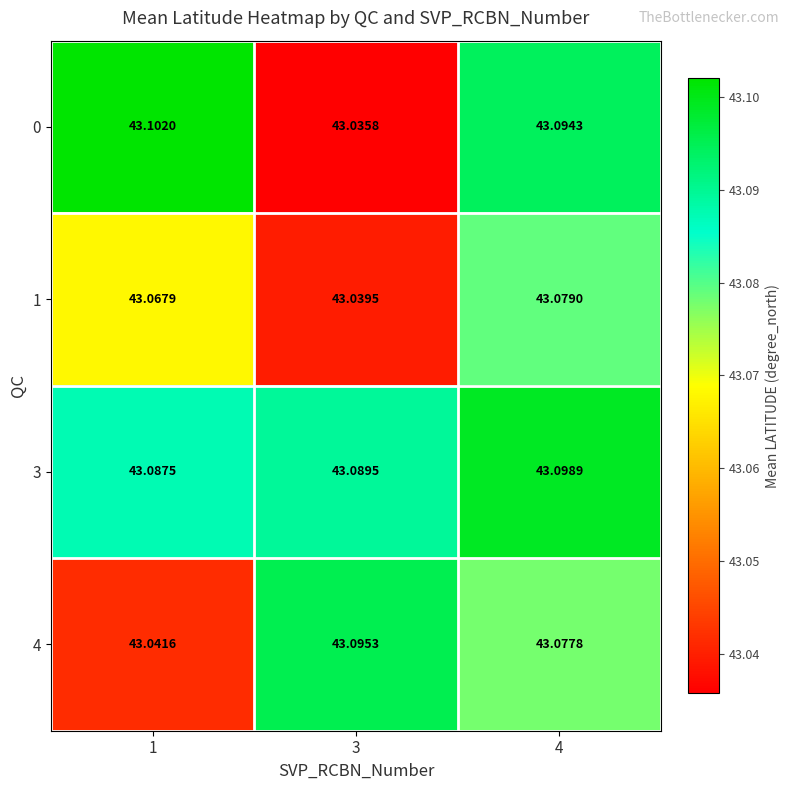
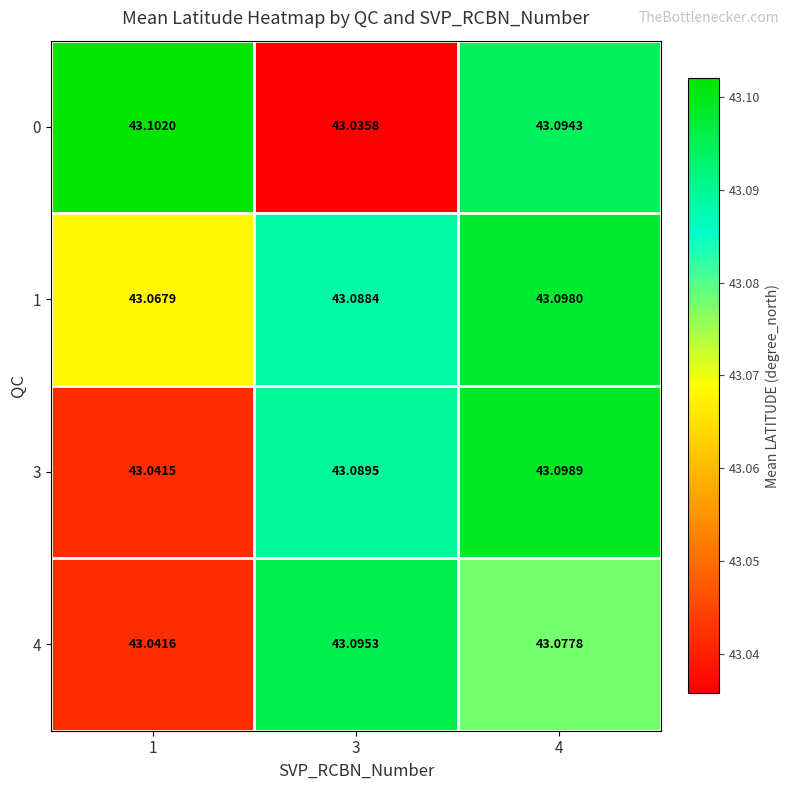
  {
    "0": {
      "1": 43.1020,
      "3": 43.0358,
      "4": 43.0943
    },
    "1": {
      "1": 43.0679,
-     "3": 43.0395,
-     "4": 43.0790
+     "3": 43.0884,
+     "4": 43.0980
    },
    "3": {
-     "1": 43.0875,
+     "1": 43.0415,
      "3": 43.0895,
      "4": 43.0989
    },
    "4": {
      "1": 43.0416,
      "3": 43.0953,
      "4": 43.0778
    }
  }
